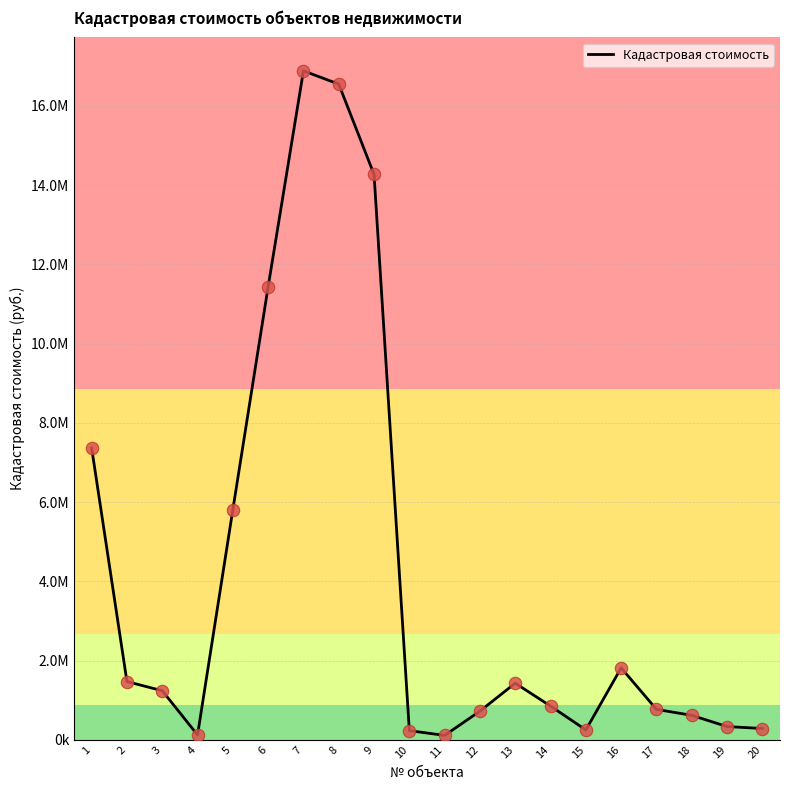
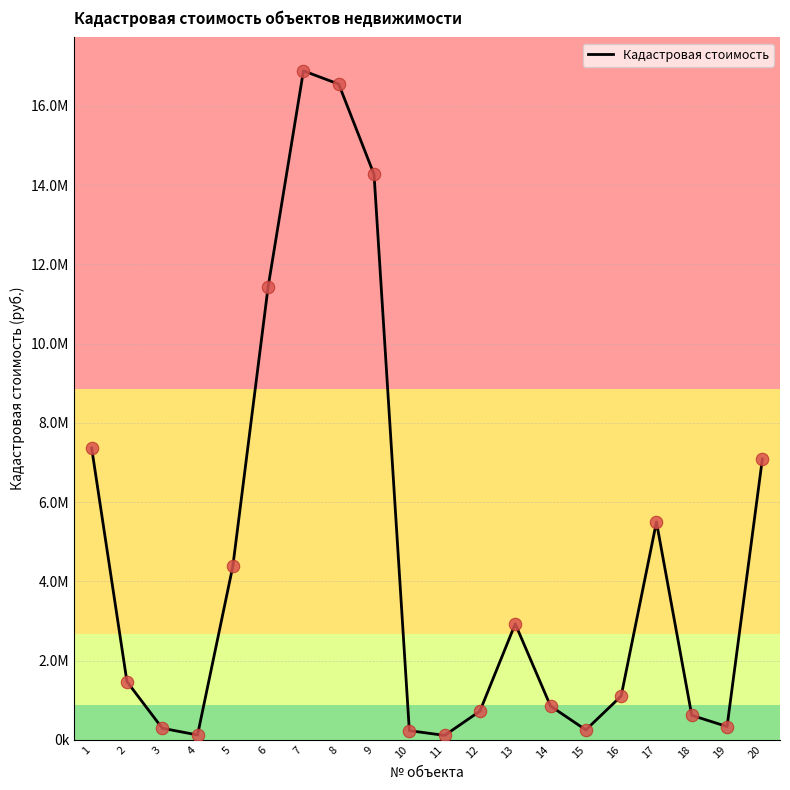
  {
    "1": 7400000,
    "2": 1500000,
-   "3": 1200000,
+   "3": 300000,
    "4": 100000,
-   "5": 5800000,
+   "5": 4400000,
    "6": 11400000,
    "7": 16900000,
    "8": 16500000,
    "9": 14300000,
    "10": 200000,
    "11": 100000,
    "12": 700000,
-   "13": 1400000,
+   "13": 2900000,
    "14": 800000,
    "15": 200000,
-   "16": 1800000,
-   "17": 800000,
+   "16": 1100000,
+   "17": 5500000,
    "18": 600000,
    "19": 300000,
-   "20": 300000
+   "20": 7100000
  }
